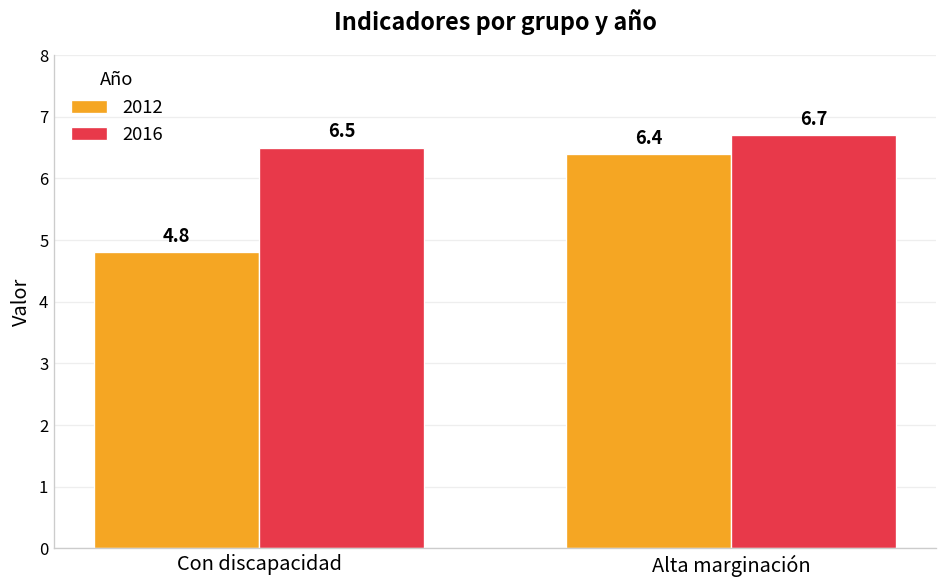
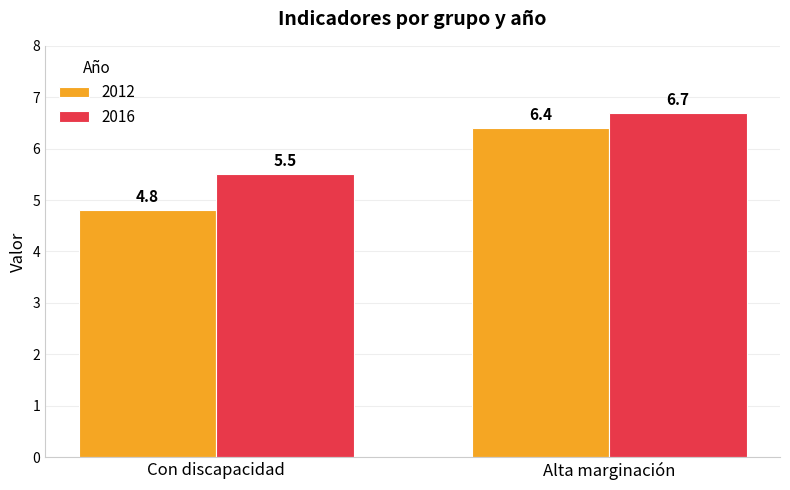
  {
    "2012": {
      "Con discapacidad": 4.8,
      "Alta marginación": 6.4
    },
    "2016": {
-     "Con discapacidad": 6.5,
+     "Con discapacidad": 5.5,
      "Alta marginación": 6.7
    }
  }
